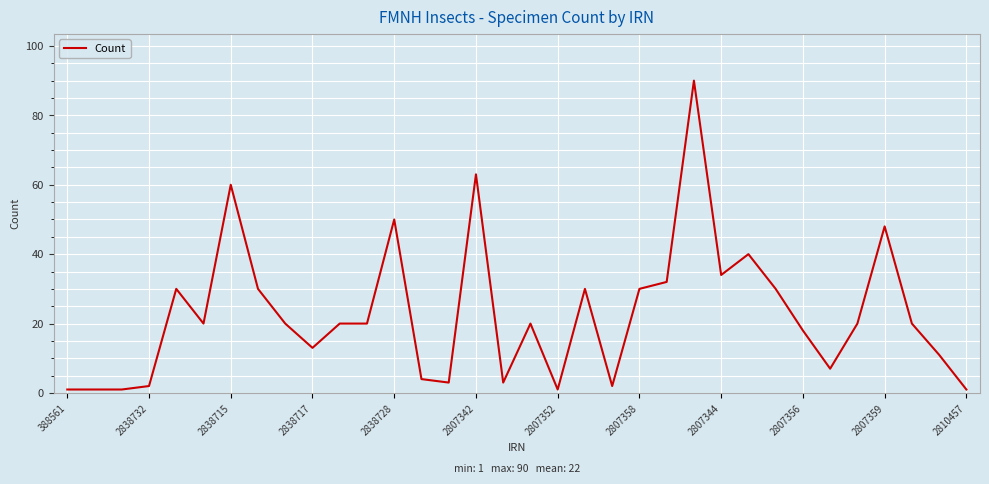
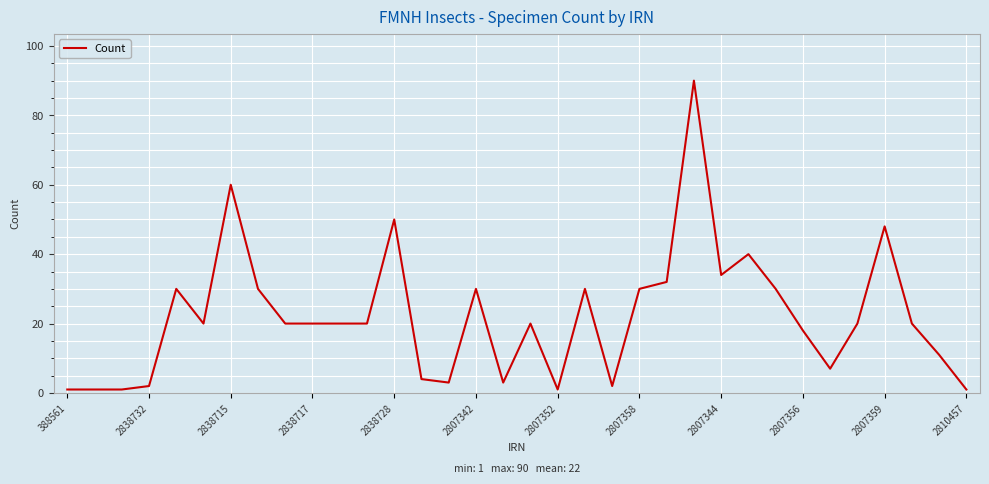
  {
    "388561": 1,
    "2838732": 2,
    "2838715": 60,
-   "2838717": 13,
+   "2838717": 20,
    "2838728": 50,
-   "2807342": 63,
+   "2807342": 30,
    "2807352": 1,
    "2807358": 30,
    "2807344": 34,
    "2807356": 18,
    "2807359": 48,
    "2810457": 1
  }
